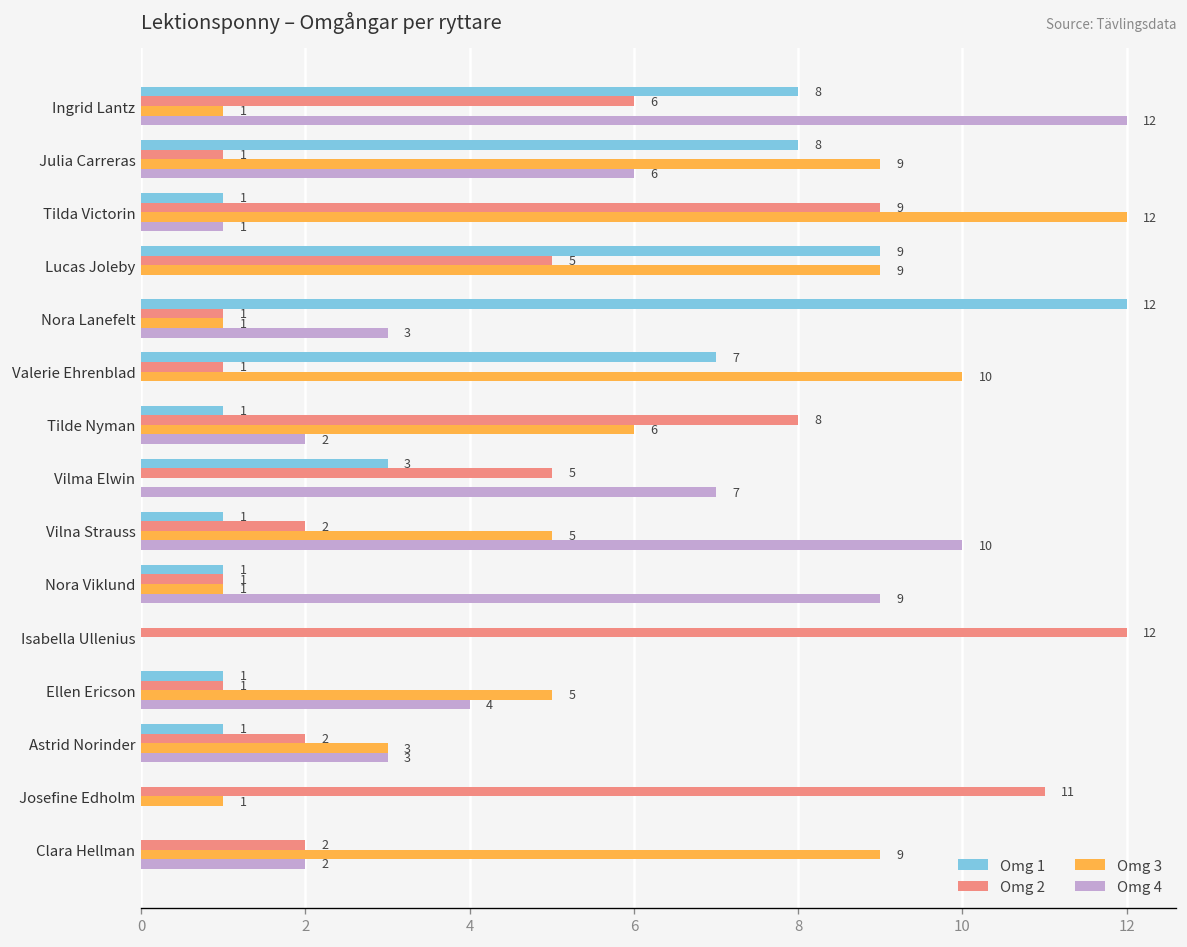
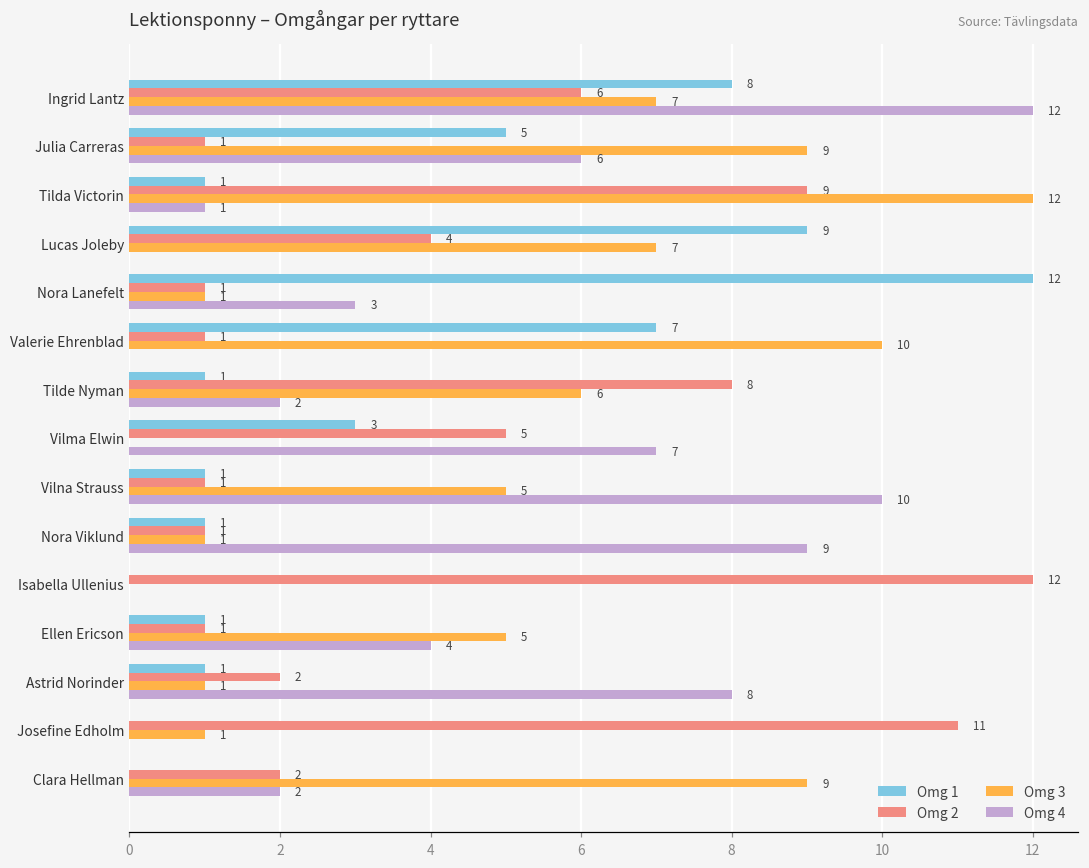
  {
    "Omg 1": {
      "Ingrid Lantz": 8,
-     "Julia Carreras": 8,
+     "Julia Carreras": 5,
      "Tilda Victorin": 1,
      "Lucas Joleby": 9,
      "Nora Lanefelt": 12,
      "Valerie Ehrenblad": 7,
      "Tilde Nyman": 1,
      "Vilma Elwin": 3,
      "Vilna Strauss": 1,
      "Astrid Norinder": 1
    },
    "Omg 2": {
      "Ingrid Lantz": 6,
      "Julia Carreras": 1,
      "Tilda Victorin": 9,
-     "Lucas Joleby": 5,
+     "Lucas Joleby": 4,
      "Valerie Ehrenblad": 1,
      "Tilde Nyman": 8,
      "Vilma Elwin": 5,
-     "Vilna Strauss": 2,
+     "Vilna Strauss": 1,
      "Isabella Ullenius": 12,
      "Astrid Norinder": 2,
      "Josefine Edholm": 11,
      "Clara Hellman": 2
    },
    "Omg 3": {
-     "Ingrid Lantz": 1,
+     "Ingrid Lantz": 7,
      "Julia Carreras": 9,
      "Tilda Victorin": 12,
-     "Lucas Joleby": 9,
+     "Lucas Joleby": 7,
      "Valerie Ehrenblad": 10,
      "Tilde Nyman": 6,
      "Vilna Strauss": 5,
      "Ellen Ericson": 5,
-     "Astrid Norinder": 3,
+     "Astrid Norinder": 1,
      "Josefine Edholm": 1,
      "Clara Hellman": 9
    },
    "Omg 4": {
      "Ingrid Lantz": 12,
      "Julia Carreras": 6,
      "Tilda Victorin": 1,
      "Nora Lanefelt": 3,
      "Tilde Nyman": 2,
      "Vilma Elwin": 7,
      "Vilna Strauss": 10,
      "Nora Viklund": 9,
      "Ellen Ericson": 4,
-     "Astrid Norinder": 3,
+     "Astrid Norinder": 8,
      "Clara Hellman": 2
    }
  }
